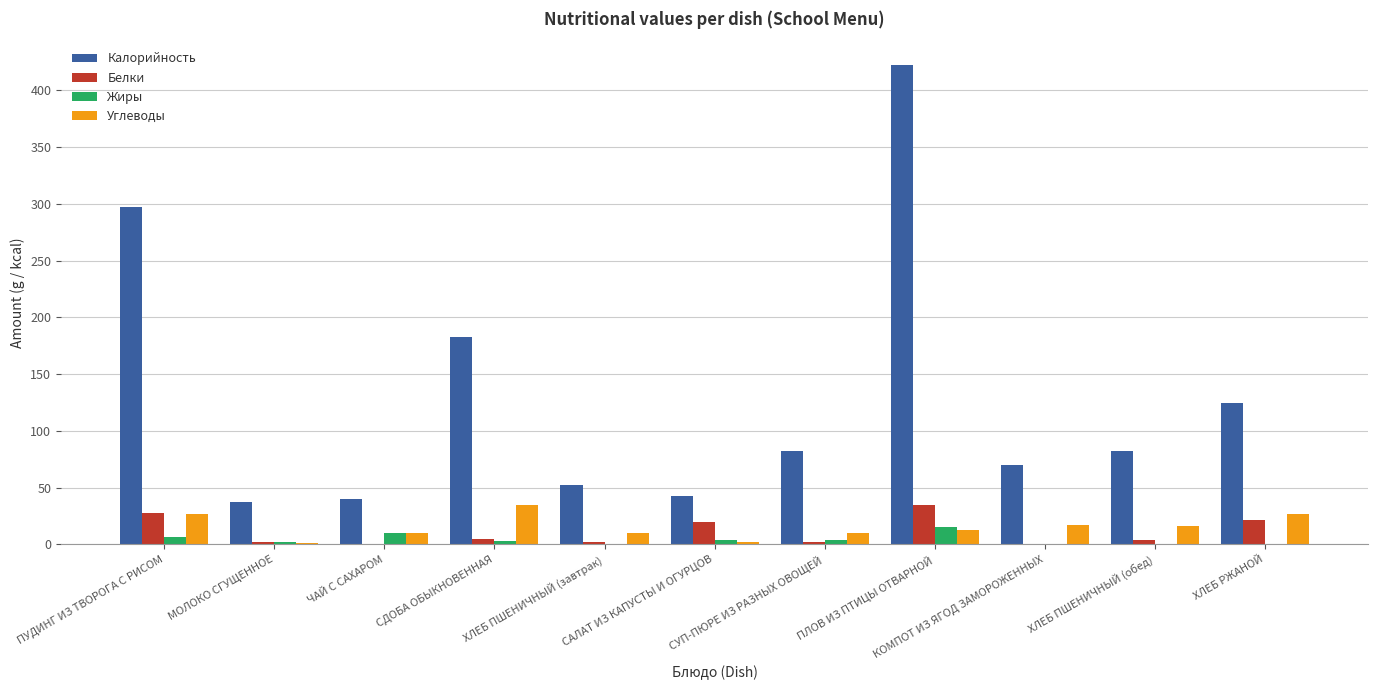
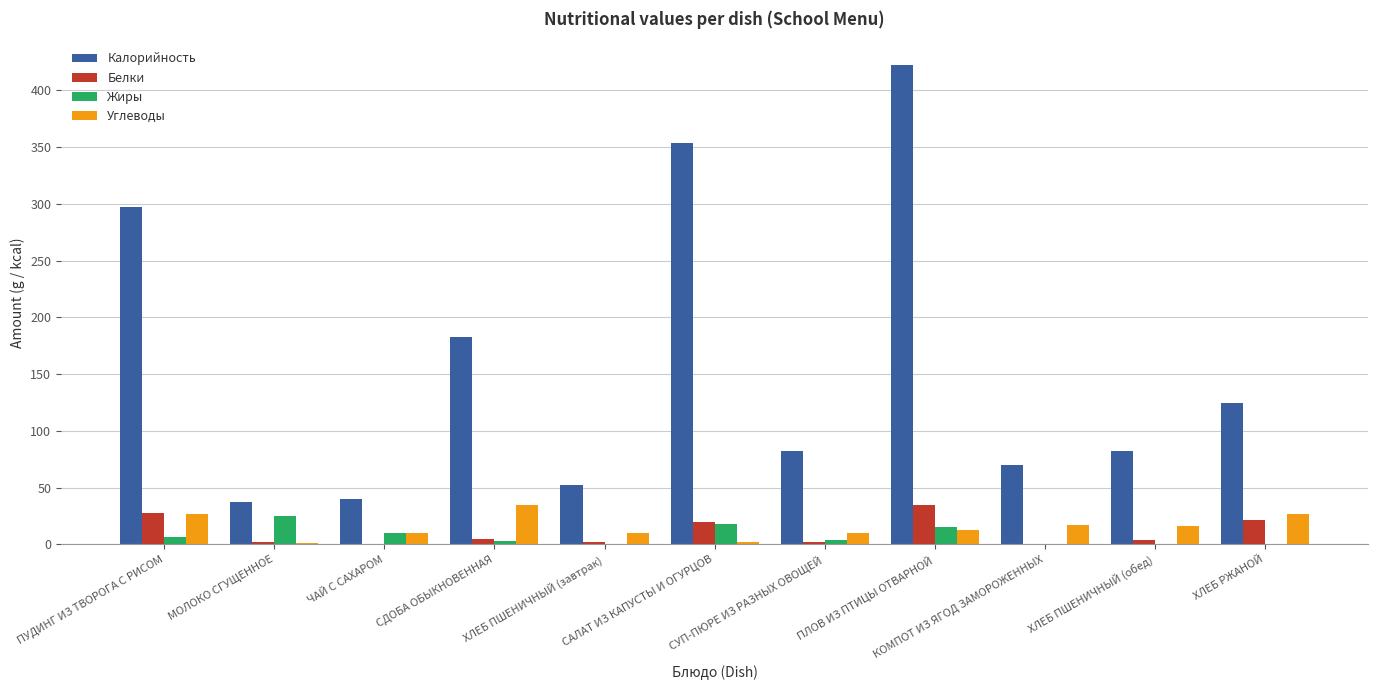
  {
    "Калорийность": {
      "ПУДИНГ ИЗ ТВОРОГА С РИСОМ": 297,
      "МОЛОКО СГУЩЕННОЕ": 37,
      "ЧАЙ С САХАРОМ": 40,
      "СДОБА ОБЫКНОВЕННАЯ": 183,
      "ХЛЕБ ПШЕНИЧНЫЙ (завтрак)": 53,
-     "САЛАТ ИЗ КАПУСТЫ И ОГУРЦОВ": 43,
+     "САЛАТ ИЗ КАПУСТЫ И ОГУРЦОВ": 354,
      "СУП-ПЮРЕ ИЗ РАЗНЫХ ОВОЩЕЙ": 83,
      "ПЛОВ ИЗ ПТИЦЫ ОТВАРНОЙ": 422,
      "КОМПОТ ИЗ ЯГОД ЗАМОРОЖЕННЫХ": 70,
      "ХЛЕБ ПШЕНИЧНЫЙ (обед)": 83,
      "ХЛЕБ РЖАНОЙ": 125
    },
    "Белки": {
      "ПУДИНГ ИЗ ТВОРОГА С РИСОМ": 28,
      "ЧАЙ С САХАРОМ": 0,
      "СДОБА ОБЫКНОВЕННАЯ": 5,
      "ХЛЕБ ПШЕНИЧНЫЙ (завтрак)": 2,
      "САЛАТ ИЗ КАПУСТЫ И ОГУРЦОВ": 20,
      "СУП-ПЮРЕ ИЗ РАЗНЫХ ОВОЩЕЙ": 2,
      "ПЛОВ ИЗ ПТИЦЫ ОТВАРНОЙ": 35,
      "ХЛЕБ ПШЕНИЧНЫЙ (обед)": 4,
      "ХЛЕБ РЖАНОЙ": 21
    },
    "Жиры": {
      "ПУДИНГ ИЗ ТВОРОГА С РИСОМ": 7,
-     "МОЛОКО СГУЩЕННОЕ": 3,
+     "МОЛОКО СГУЩЕННОЕ": 25,
      "ЧАЙ С САХАРОМ": 10,
      "СДОБА ОБЫКНОВЕННАЯ": 3,
-     "САЛАТ ИЗ КАПУСТЫ И ОГУРЦОВ": 4,
+     "САЛАТ ИЗ КАПУСТЫ И ОГУРЦОВ": 18,
      "СУП-ПЮРЕ ИЗ РАЗНЫХ ОВОЩЕЙ": 4,
      "ПЛОВ ИЗ ПТИЦЫ ОТВАРНОЙ": 15
    },
    "Углеводы": {
      "ПУДИНГ ИЗ ТВОРОГА С РИСОМ": 27,
      "ЧАЙ С САХАРОМ": 10,
      "СДОБА ОБЫКНОВЕННАЯ": 35,
      "ХЛЕБ ПШЕНИЧНЫЙ (завтрак)": 10,
      "СУП-ПЮРЕ ИЗ РАЗНЫХ ОВОЩЕЙ": 10,
      "ПЛОВ ИЗ ПТИЦЫ ОТВАРНОЙ": 13,
      "КОМПОТ ИЗ ЯГОД ЗАМОРОЖЕННЫХ": 17,
      "ХЛЕБ ПШЕНИЧНЫЙ (обед)": 16,
      "ХЛЕБ РЖАНОЙ": 27
    }
  }
